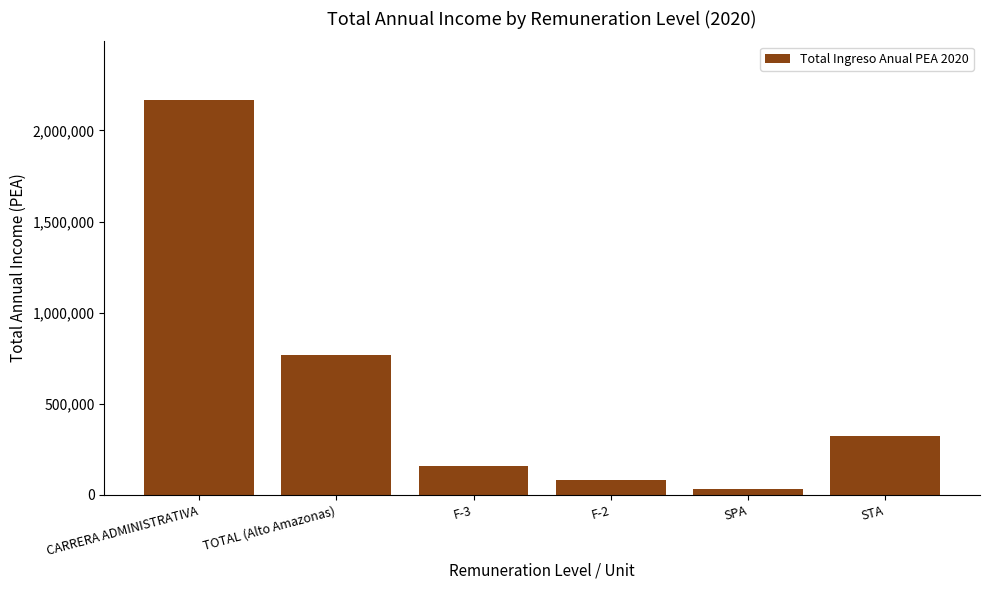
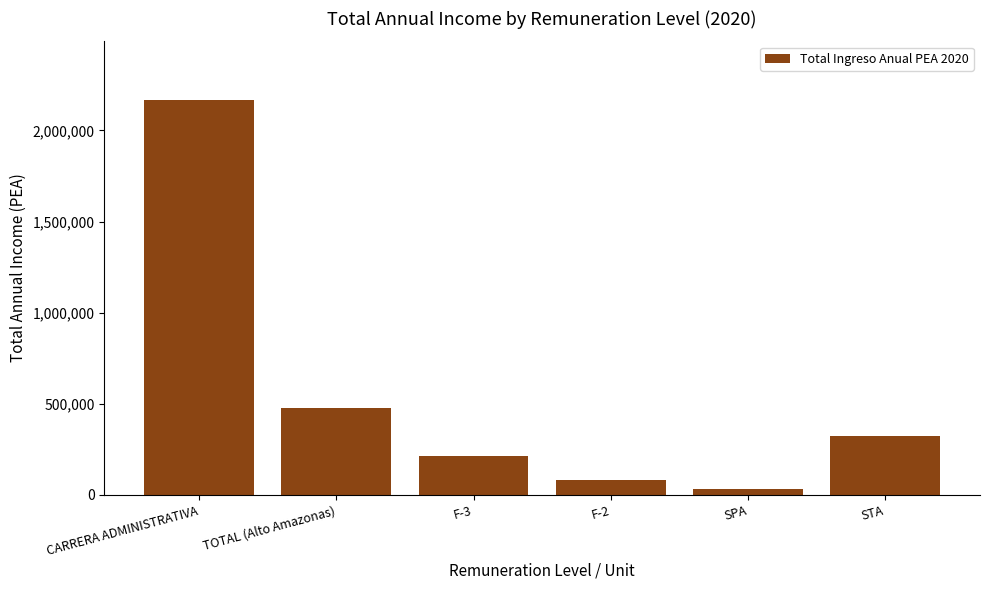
  {
    "CARRERA ADMINISTRATIVA": "2,160,000",
-   "TOTAL (Alto Amazonas)": "770,000",
-   "F-3": "160,000",
+   "TOTAL (Alto Amazonas)": "480,000",
+   "F-3": "210,000",
    "F-2": "80,000",
    "SPA": "30,000",
    "STA": "320,000"
  }
